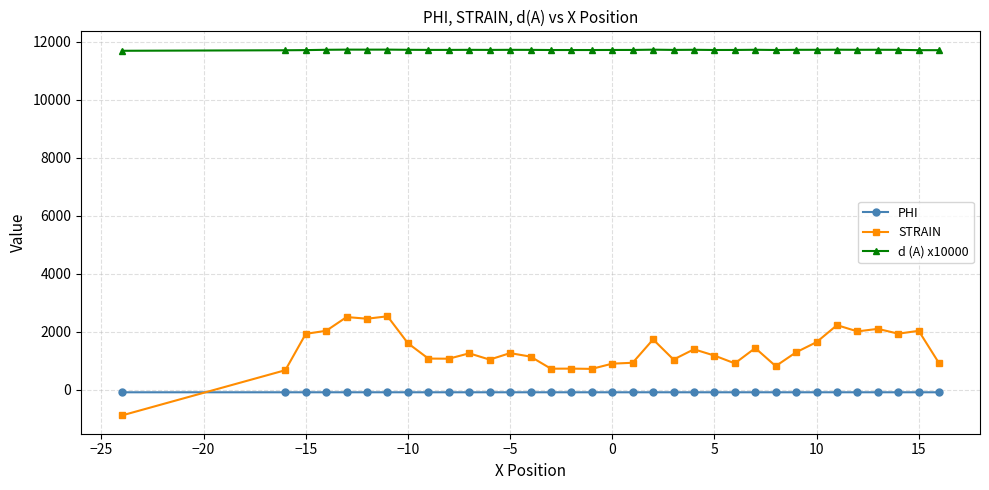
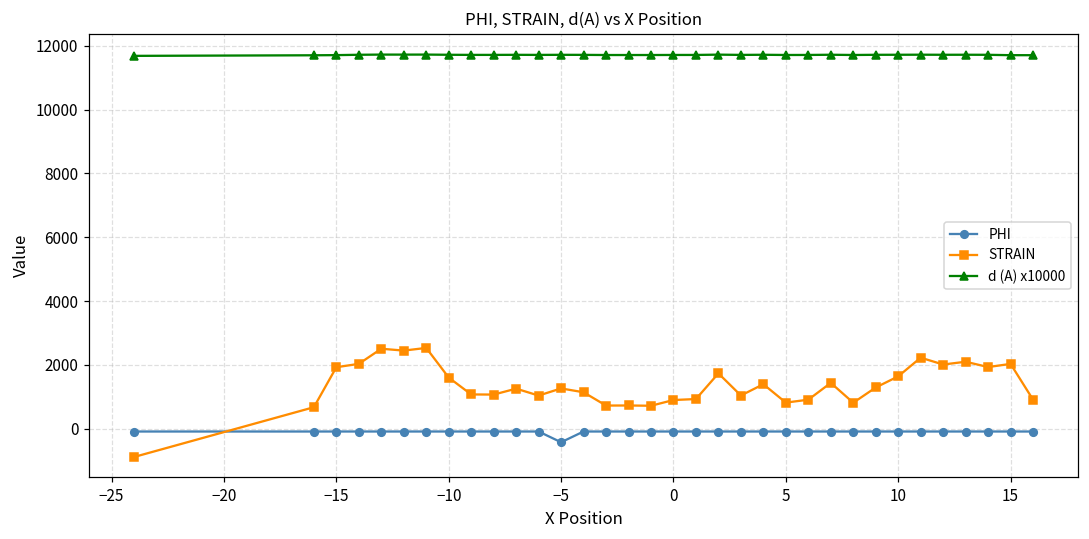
  {
    "PHI": {
      "−15": -100,
      "−10": -100,
-     "−5": -100,
+     "−5": -400,
      "0": -100,
      "5": -100,
      "10": -100,
      "15": -100
    },
    "STRAIN": {
      "−15": 1900,
      "−10": 1600,
      "−5": 1300,
      "0": 900,
-     "5": 1200,
+     "5": 800,
      "10": 1600,
      "15": 2000
    },
    "d (A) x10000": {
      "−15": 11700,
      "−10": 11700,
      "−5": 11700,
      "0": 11700,
      "5": 11700,
      "10": 11700,
      "15": 11700
    }
  }
